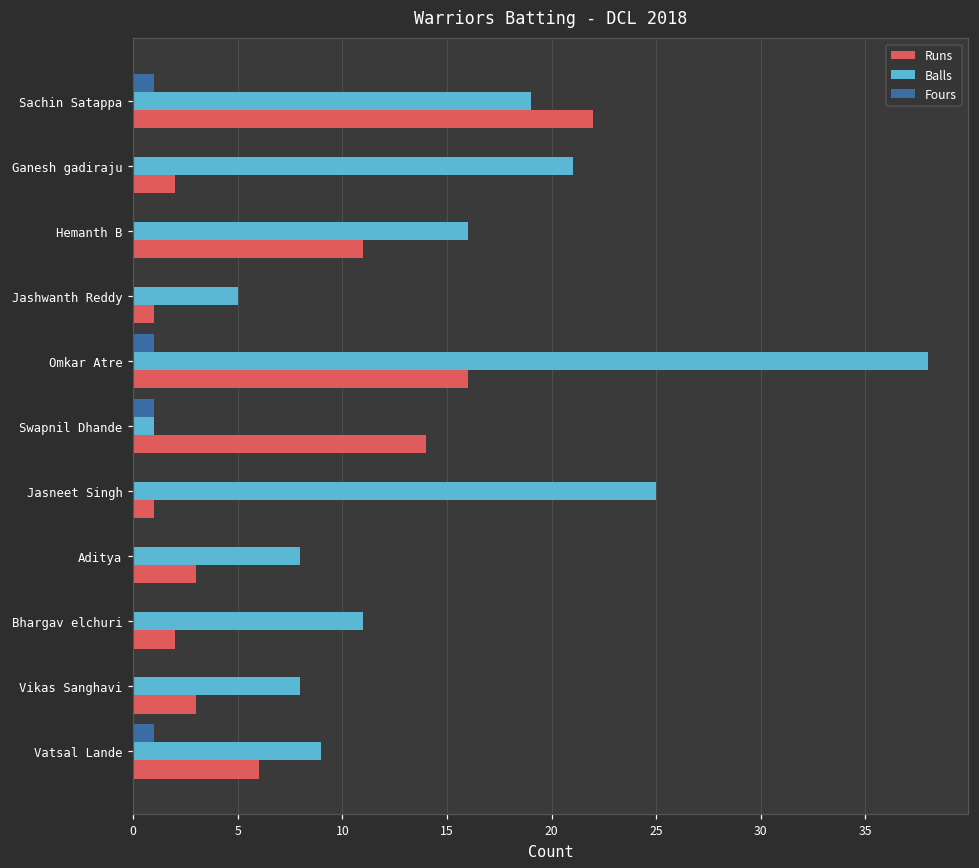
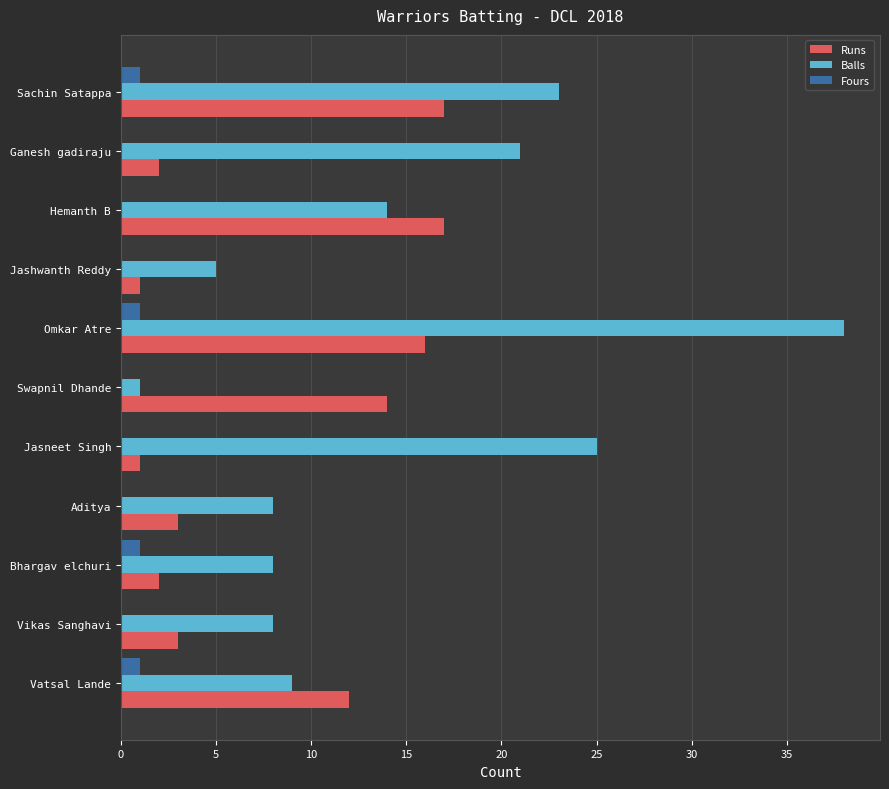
  {
    "Runs": {
-     "Sachin Satappa": 22,
+     "Sachin Satappa": 17,
      "Ganesh gadiraju": 2,
-     "Hemanth B": 11,
+     "Hemanth B": 17,
      "Jashwanth Reddy": 1,
      "Omkar Atre": 16,
      "Swapnil Dhande": 14,
      "Jasneet Singh": 1,
      "Aditya": 3,
      "Bhargav elchuri": 2,
      "Vikas Sanghavi": 3,
-     "Vatsal Lande": 6
+     "Vatsal Lande": 12
    },
    "Balls": {
-     "Sachin Satappa": 19,
+     "Sachin Satappa": 23,
      "Ganesh gadiraju": 21,
-     "Hemanth B": 16,
+     "Hemanth B": 14,
      "Jashwanth Reddy": 5,
      "Omkar Atre": 38,
      "Swapnil Dhande": 1,
      "Jasneet Singh": 25,
      "Aditya": 8,
-     "Bhargav elchuri": 11,
+     "Bhargav elchuri": 8,
      "Vikas Sanghavi": 8,
      "Vatsal Lande": 9
    },
    "Fours": {
      "Sachin Satappa": 1,
      "Ganesh gadiraju": 0,
      "Hemanth B": 0,
      "Jashwanth Reddy": 0,
      "Omkar Atre": 1,
-     "Swapnil Dhande": 1,
+     "Swapnil Dhande": 0,
      "Jasneet Singh": 0,
      "Aditya": 0,
-     "Bhargav elchuri": 0,
+     "Bhargav elchuri": 1,
      "Vikas Sanghavi": 0,
      "Vatsal Lande": 1
    }
  }
